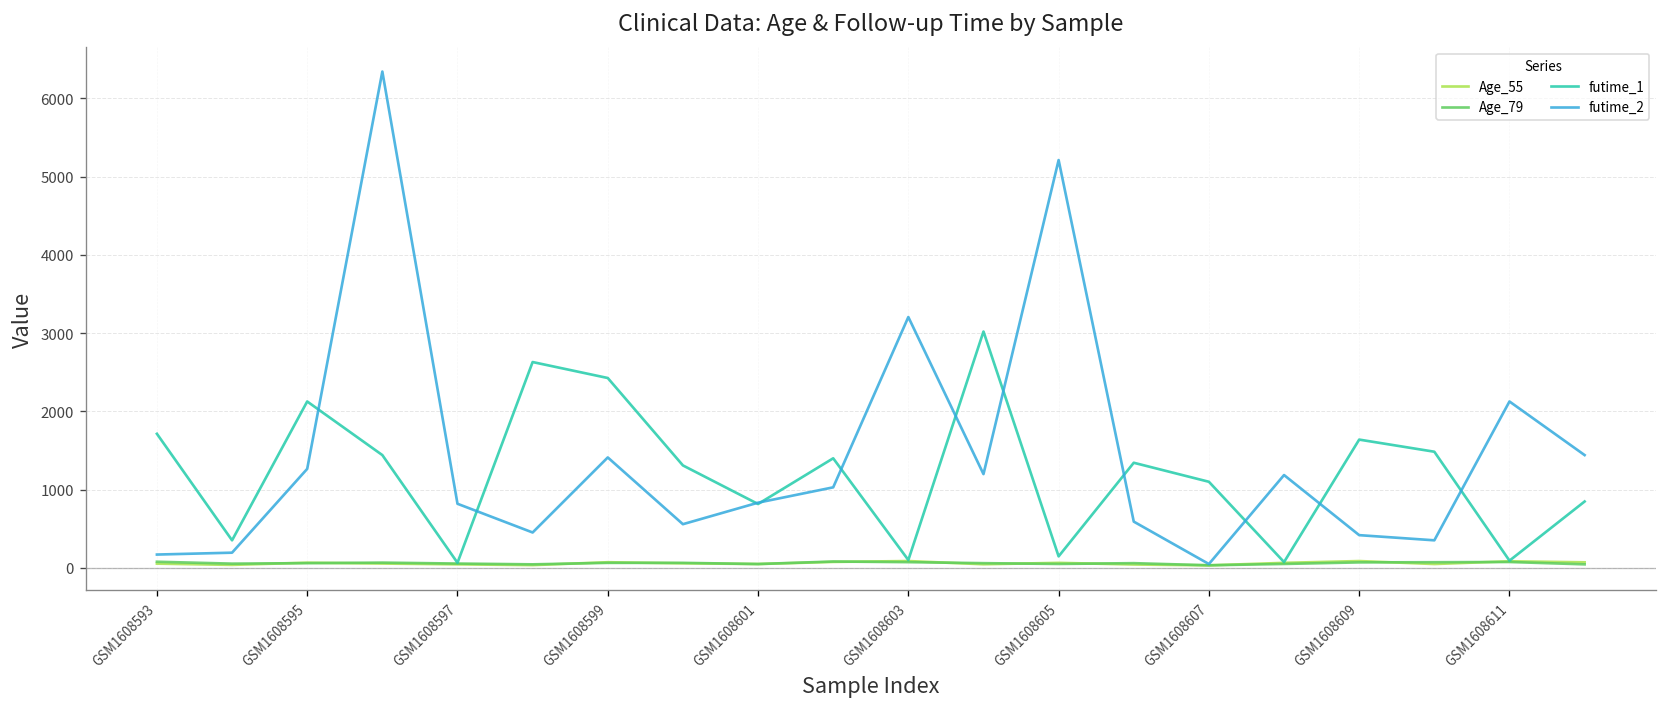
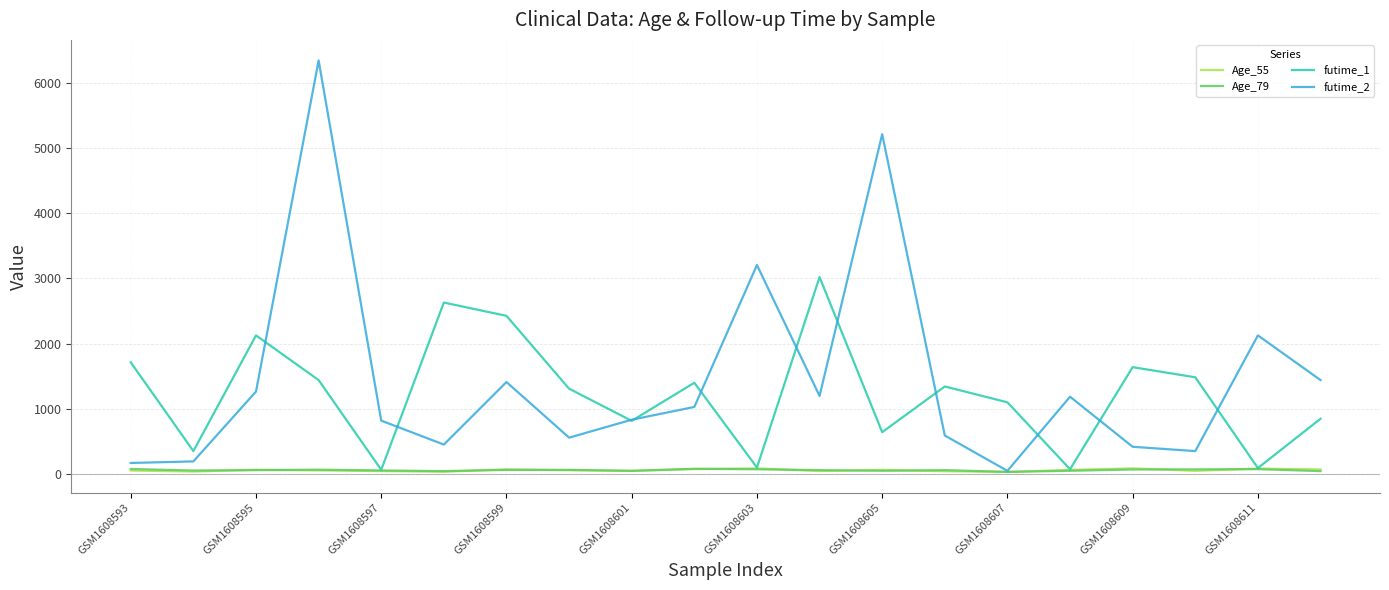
  {
    "futime_1": {
      "GSM1608593": 1700,
      "GSM1608595": 2100,
      "GSM1608599": 2400,
-     "GSM1608605": 100,
+     "GSM1608605": 600,
      "GSM1608607": 1100,
      "GSM1608609": 1600
    },
    "futime_2": {
      "GSM1608593": 200,
      "GSM1608595": 1300,
      "GSM1608597": 800,
      "GSM1608599": 1400,
      "GSM1608603": 3200,
      "GSM1608605": 5200,
      "GSM1608609": 400,
      "GSM1608611": 2100
    }
  }
